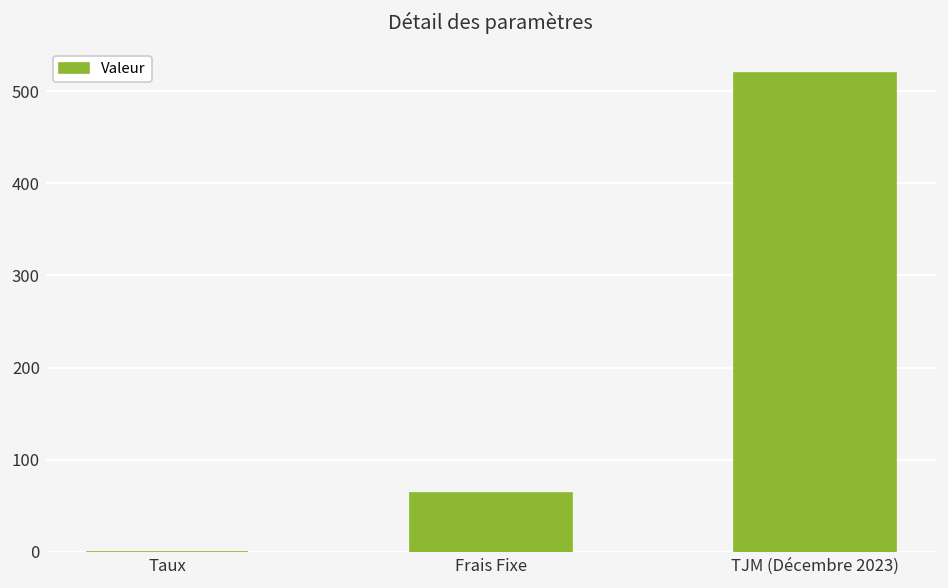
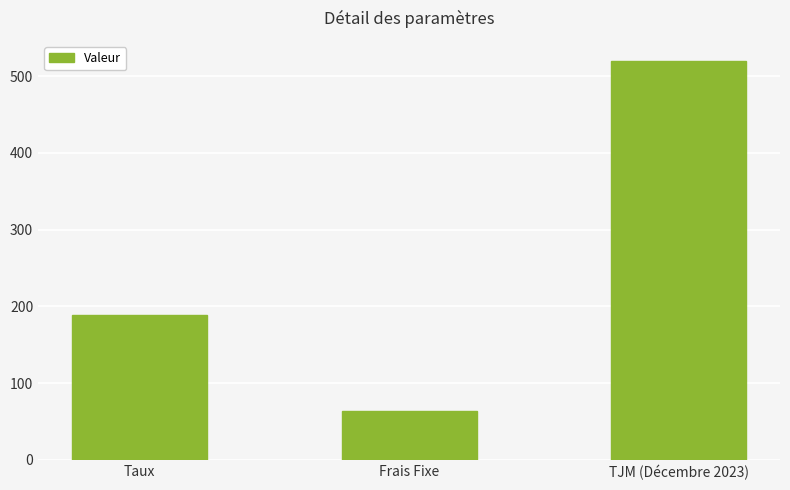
  {
-   "Taux": 0,
+   "Taux": 190,
    "Frais Fixe": 60,
    "TJM (Décembre 2023)": 520
  }
